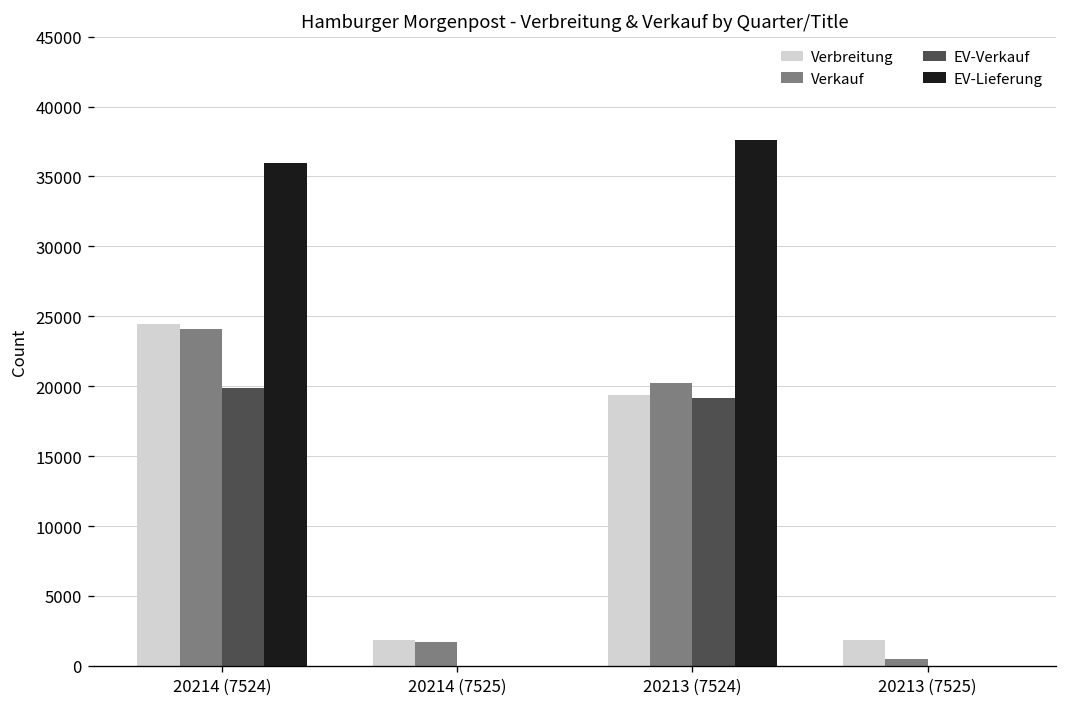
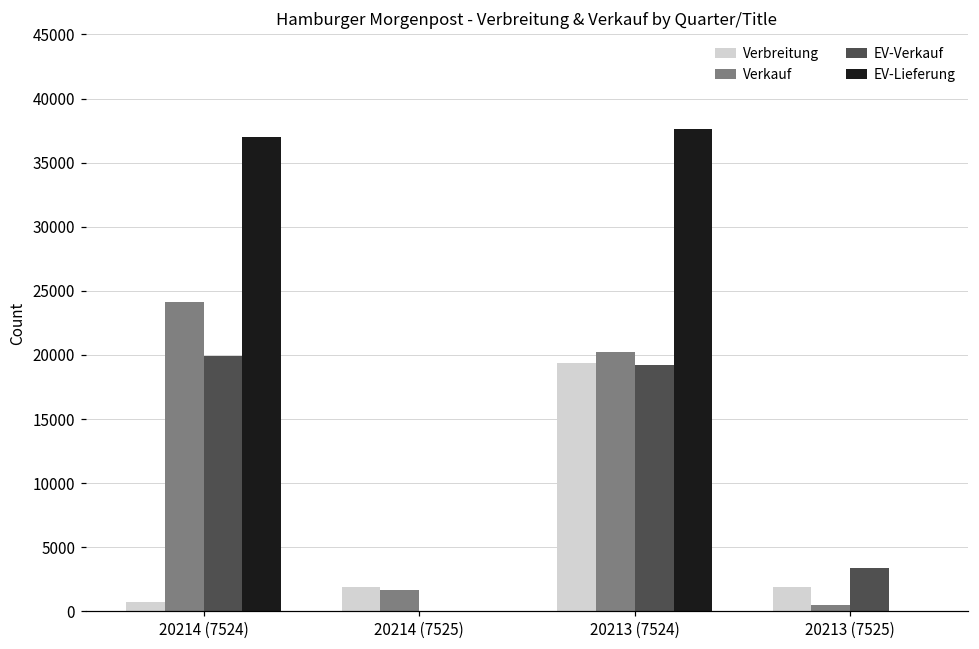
  {
    "Verbreitung": {
-     "20214 (7524)": 24400,
+     "20214 (7524)": 700,
      "20214 (7525)": 1900,
      "20213 (7524)": 19400,
      "20213 (7525)": 1900
    },
    "Verkauf": {
      "20214 (7524)": 24100,
      "20214 (7525)": 1700,
      "20213 (7524)": 20200,
      "20213 (7525)": 500
    },
    "EV-Verkauf": {
      "20214 (7524)": 19900,
      "20213 (7524)": 19200,
-     "20213 (7525)": 0
+     "20213 (7525)": 3300
    },
    "EV-Lieferung": {
-     "20214 (7524)": 36000,
+     "20214 (7524)": 37000,
      "20213 (7524)": 37600
    }
  }
